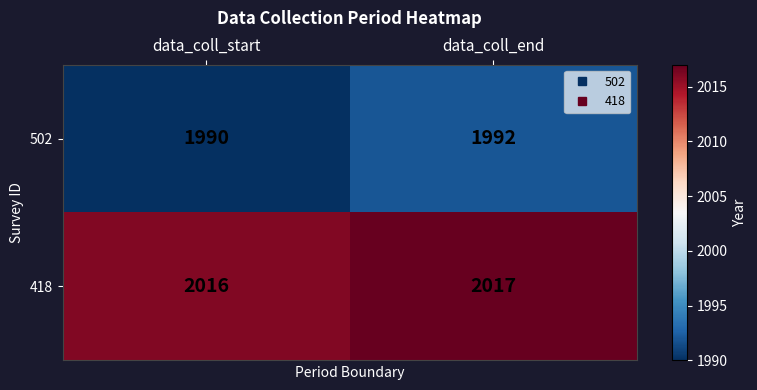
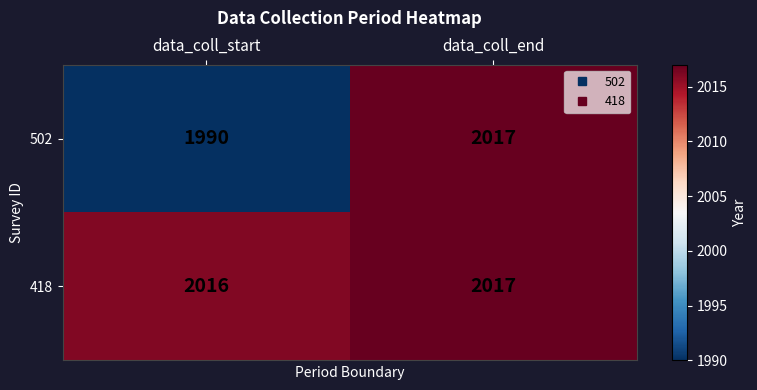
  {
    "502": {
      "data_coll_start": 1990,
-     "data_coll_end": 1992
+     "data_coll_end": 2017
    },
    "418": {
      "data_coll_start": 2016,
      "data_coll_end": 2017
    }
  }
